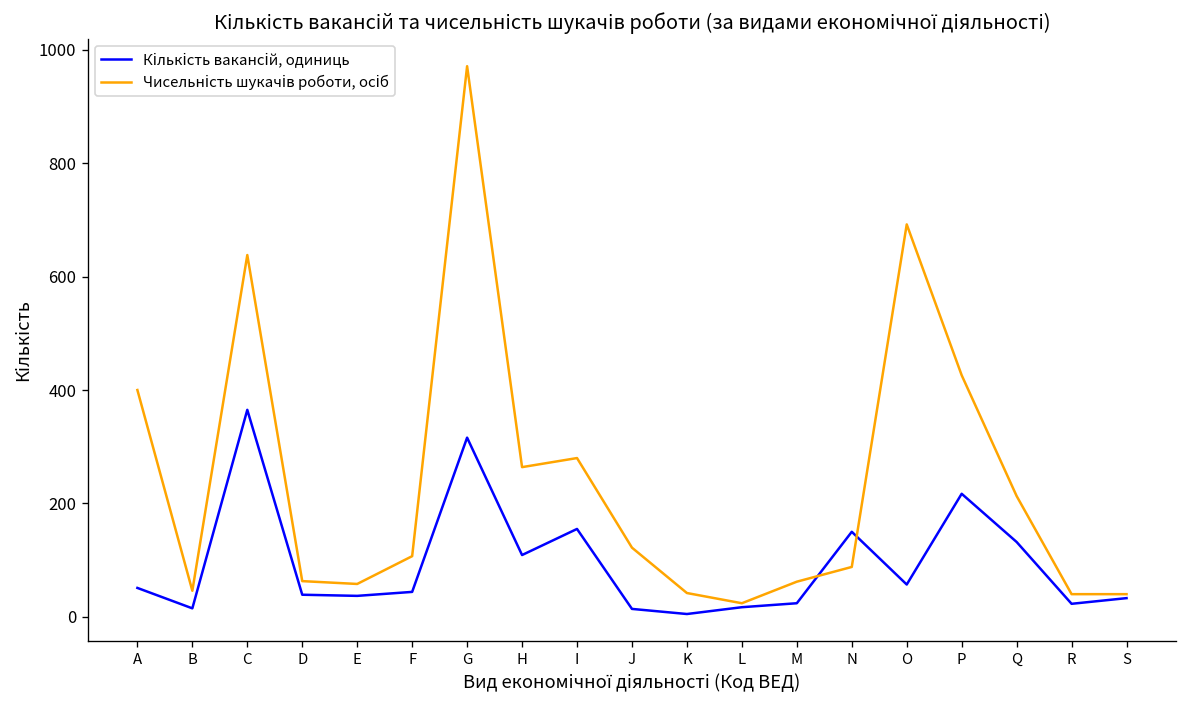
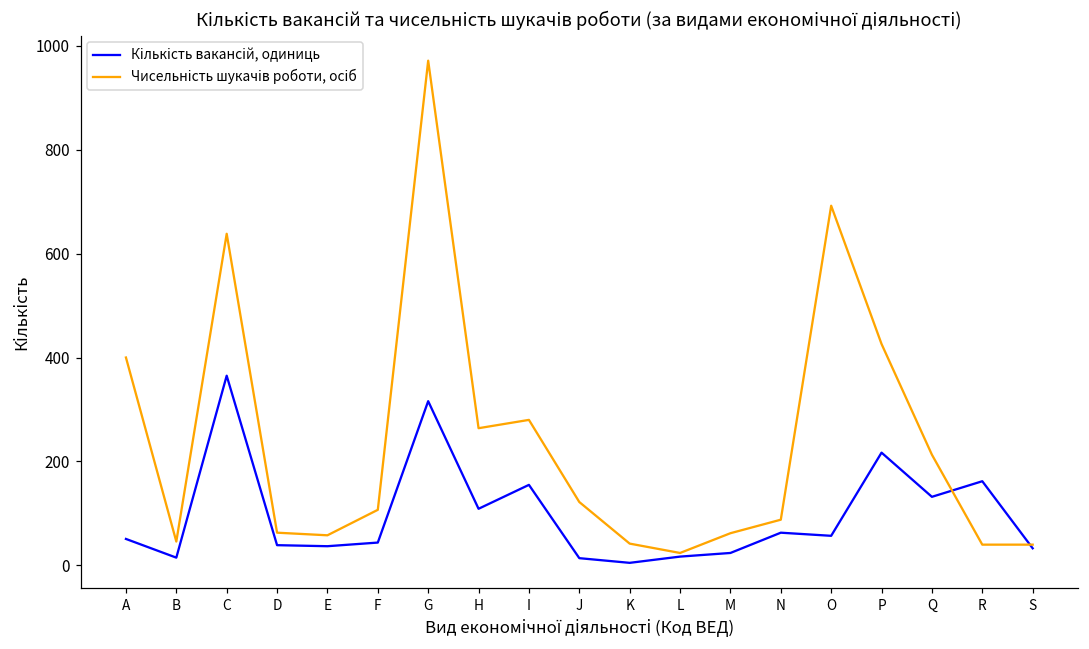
  {
    "Кількість вакансій, одиниць": {
      "A": 50,
      "B": 20,
      "C": 370,
      "D": 40,
      "E": 40,
      "F": 40,
      "G": 320,
      "H": 110,
      "I": 160,
      "J": 10,
      "K": 10,
      "L": 20,
      "M": 20,
-     "N": 150,
+     "N": 60,
      "O": 60,
      "P": 220,
      "Q": 130,
-     "R": 20,
+     "R": 160,
      "S": 30
    },
    "Чисельність шукачів роботи, осіб": {
      "A": 400,
      "B": 50,
      "C": 640,
      "D": 60,
      "E": 60,
      "F": 110,
      "G": 970,
      "H": 260,
      "I": 280,
      "J": 120,
      "K": 40,
      "L": 20,
      "M": 60,
      "N": 90,
      "O": 690,
      "P": 430,
      "Q": 210,
      "R": 40,
      "S": 40
    }
  }
